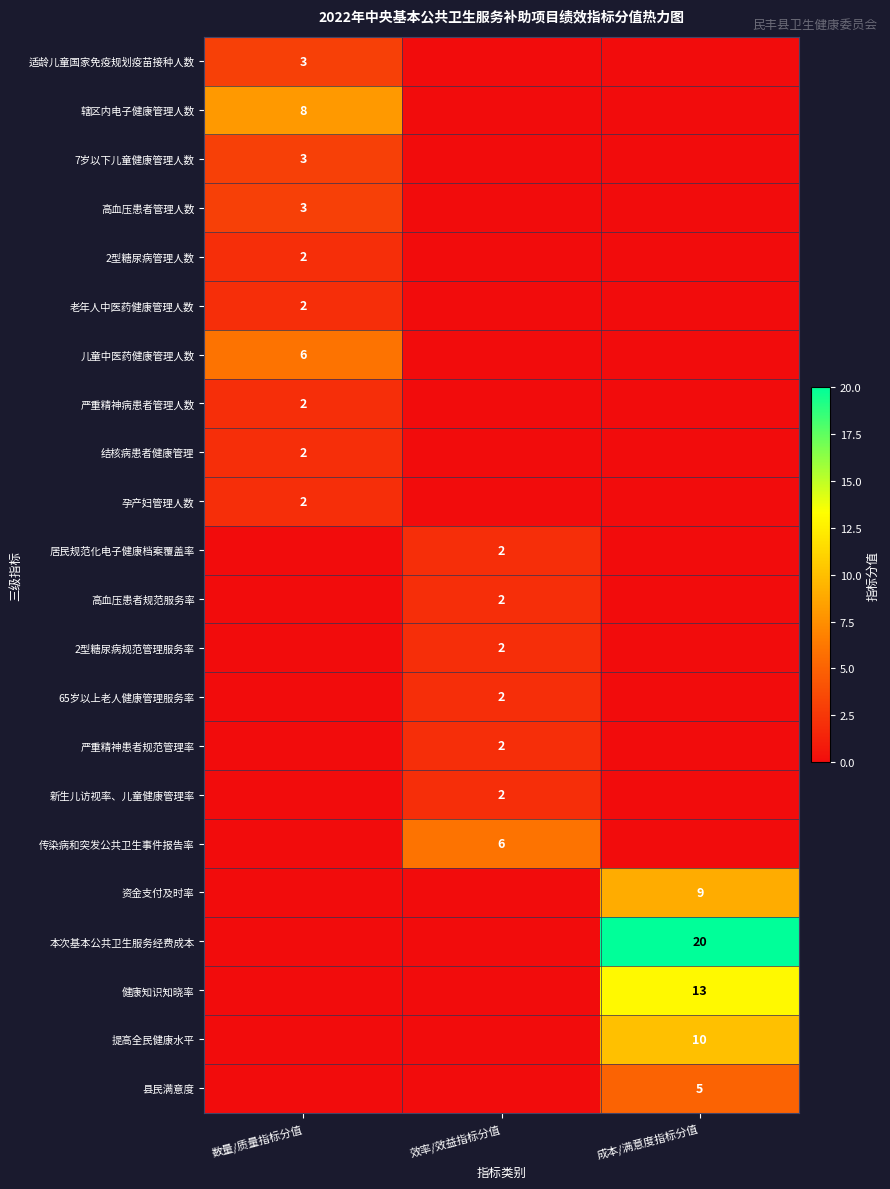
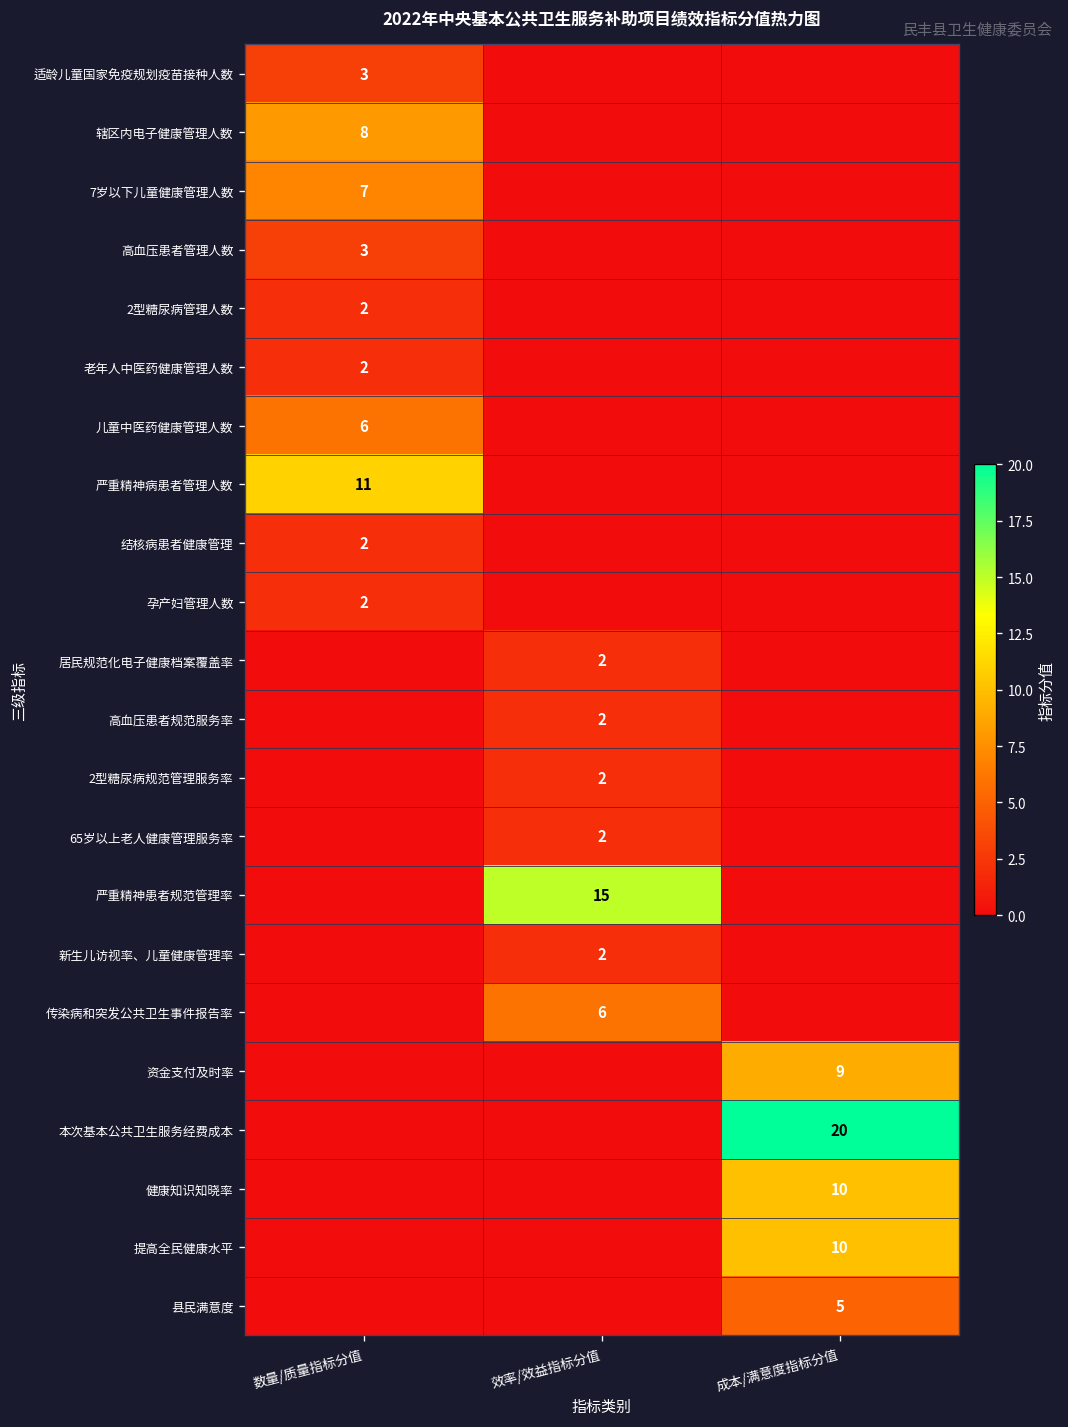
  {
    "适龄儿童国家免疫规划疫苗接种人数": {
      "数量/质量指标分值": 3
    },
    "辖区内电子健康管理人数": {
      "数量/质量指标分值": 8
    },
    "7岁以下儿童健康管理人数": {
-     "数量/质量指标分值": 3
+     "数量/质量指标分值": 7
    },
    "高血压患者管理人数": {
      "数量/质量指标分值": 3
    },
    "2型糖尿病管理人数": {
      "数量/质量指标分值": 2
    },
    "老年人中医药健康管理人数": {
      "数量/质量指标分值": 2
    },
    "儿童中医药健康管理人数": {
      "数量/质量指标分值": 6
    },
    "严重精神病患者管理人数": {
-     "数量/质量指标分值": 2
+     "数量/质量指标分值": 11
    },
    "结核病患者健康管理": {
      "数量/质量指标分值": 2
    },
    "孕产妇管理人数": {
      "数量/质量指标分值": 2
    },
    "居民规范化电子健康档案覆盖率": {
      "效率/效益指标分值": 2
    },
    "高血压患者规范服务率": {
      "效率/效益指标分值": 2
    },
    "2型糖尿病规范管理服务率": {
      "效率/效益指标分值": 2
    },
    "65岁以上老人健康管理服务率": {
      "效率/效益指标分值": 2
    },
    "严重精神患者规范管理率": {
-     "效率/效益指标分值": 2
+     "效率/效益指标分值": 15
    },
    "新生儿访视率、儿童健康管理率": {
      "效率/效益指标分值": 2
    },
    "传染病和突发公共卫生事件报告率": {
      "效率/效益指标分值": 6
    },
    "资金支付及时率": {
      "成本/满意度指标分值": 9
    },
    "本次基本公共卫生服务经费成本": {
      "成本/满意度指标分值": 20
    },
    "健康知识知晓率": {
-     "成本/满意度指标分值": 13
+     "成本/满意度指标分值": 10
    },
    "提高全民健康水平": {
      "成本/满意度指标分值": 10
    },
    "县民满意度": {
      "成本/满意度指标分值": 5
    }
  }
